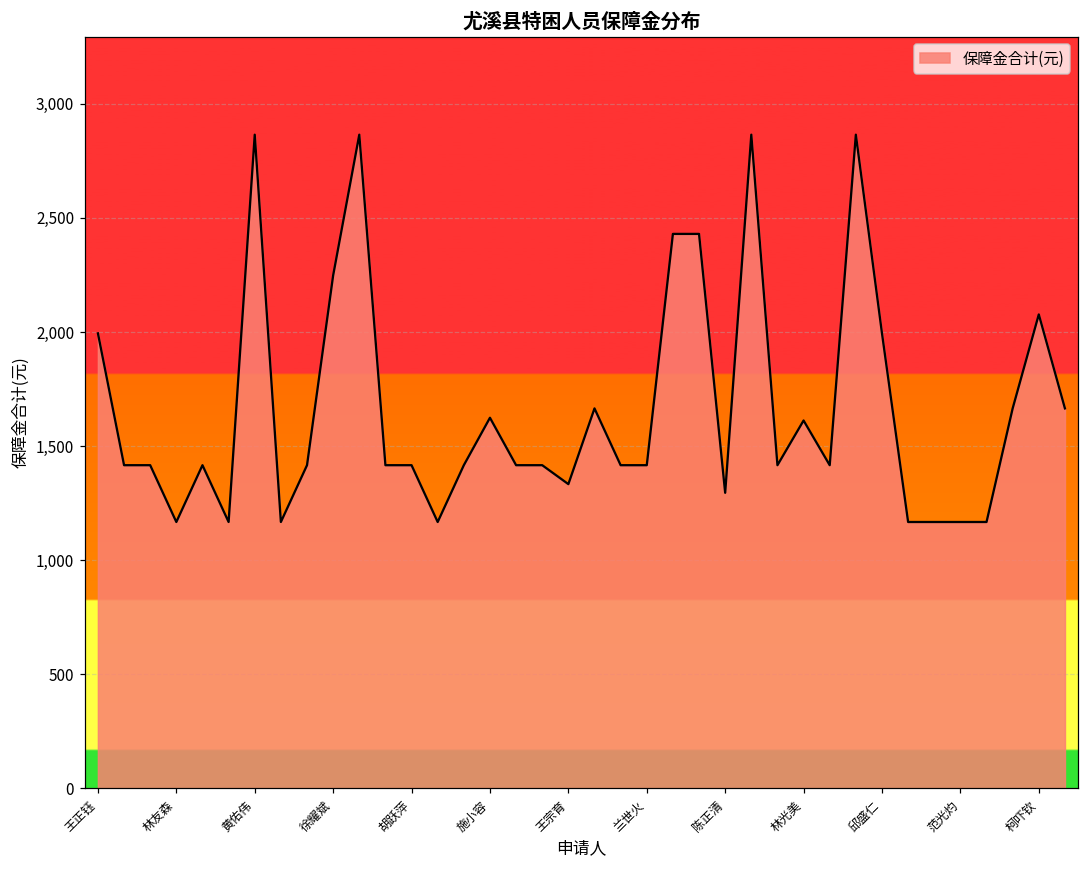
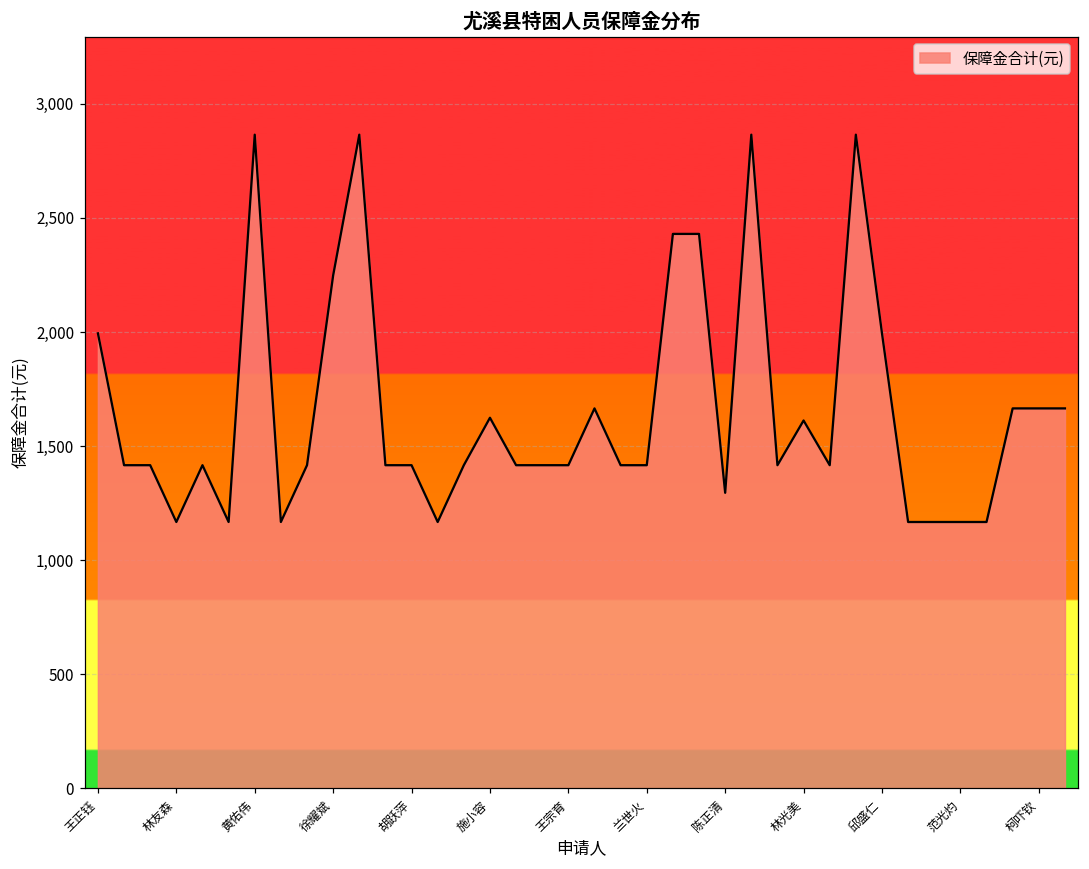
  {
    "王正钰": "1,990",
    "林友森": "1,170",
    "黄佑伟": "2,870",
    "徐耀斌": "2,250",
    "胡跃萍": "1,420",
    "施小容": "1,620",
-   "王宗育": "1,330",
+   "王宗育": "1,420",
    "兰世火": "1,420",
    "陈正清": "1,300",
    "林光美": "1,610",
    "邱盛仁": "1,990",
    "范光灼": "1,170",
-   "柯吓钦": "2,080"
+   "柯吓钦": "1,670"
  }
